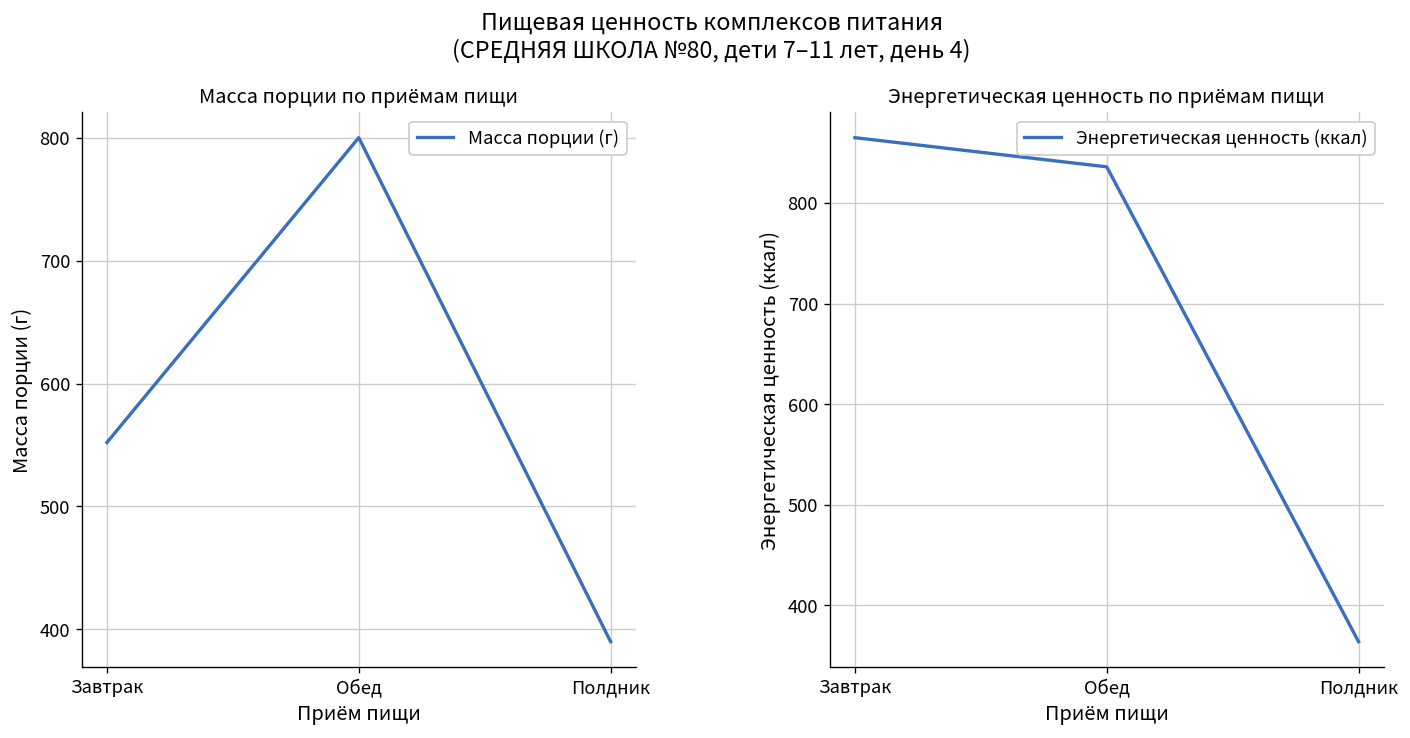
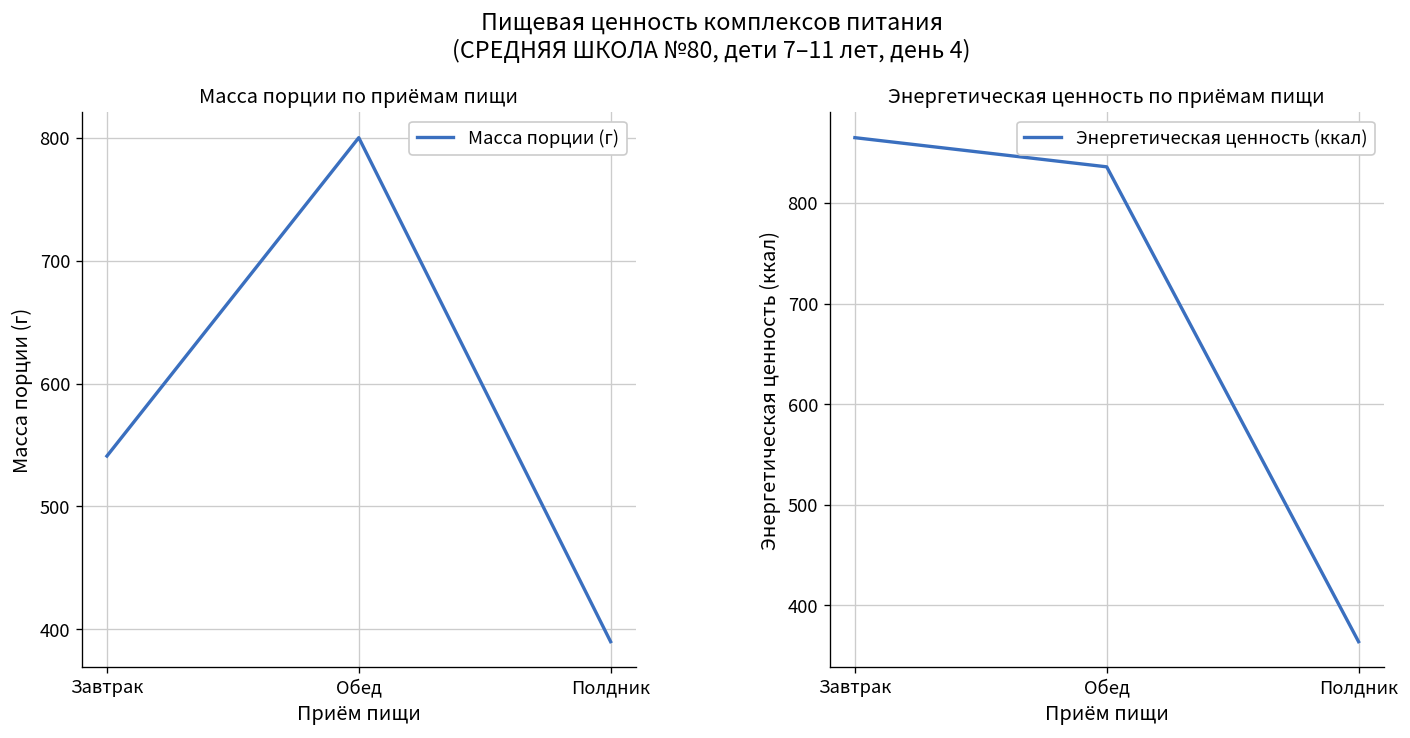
  {
    "Масса порции по приёмам пищи": {
-     "Завтрак": 552,
+     "Завтрак": 541,
      "Обед": 800,
      "Полдник": 390
    },
    "Энергетическая ценность по приёмам пищи": {
      "Завтрак": 870,
      "Обед": 840,
      "Полдник": 360
    }
  }
